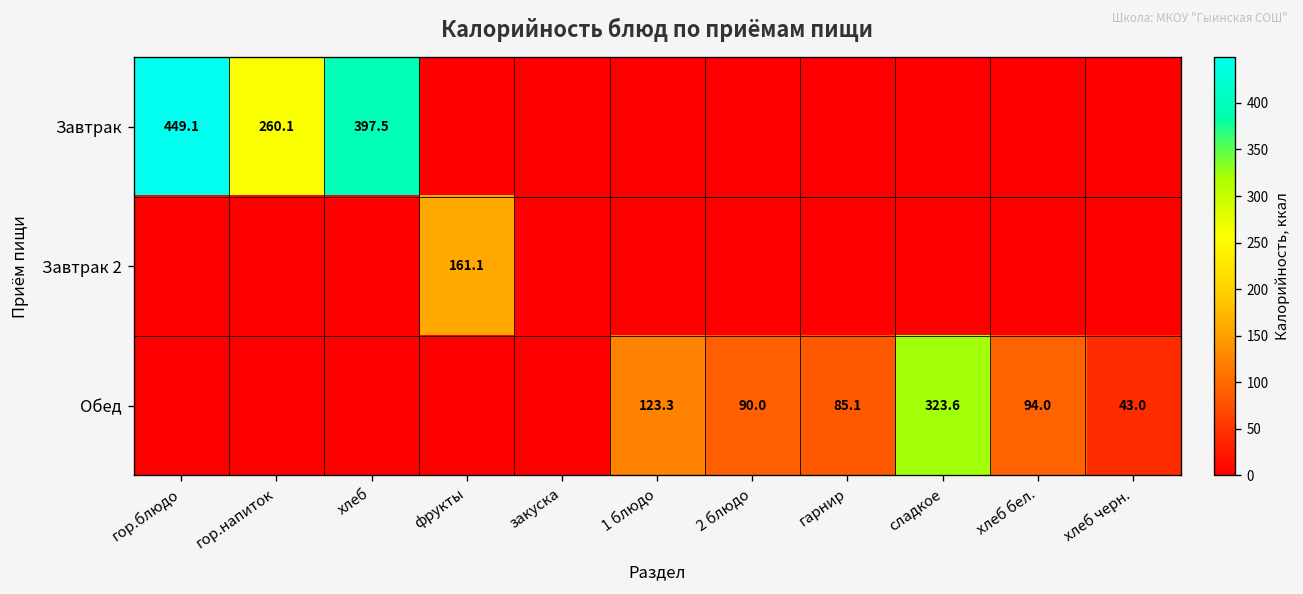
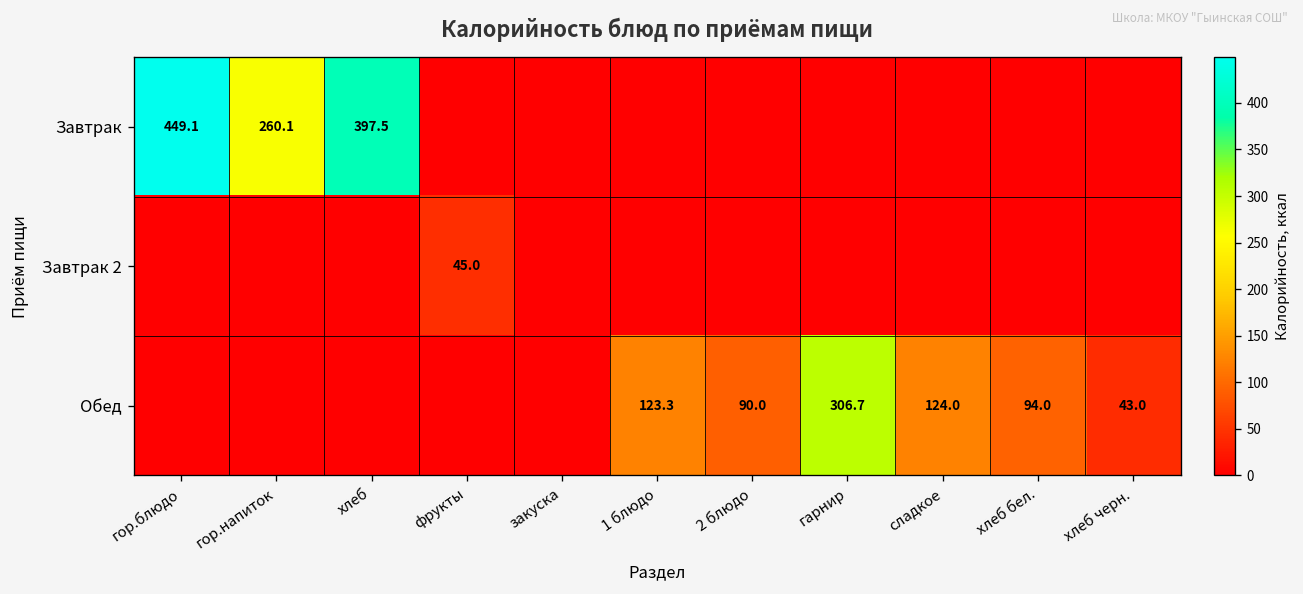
  {
    "Завтрак": {
      "гор.блюдо": 449.1,
      "гор.напиток": 260.1,
      "хлеб": 397.5
    },
    "Завтрак 2": {
-     "фрукты": 161.1
+     "фрукты": 45.0
    },
    "Обед": {
      "1 блюдо": 123.3,
      "2 блюдо": 90.0,
-     "гарнир": 85.1,
-     "сладкое": 323.6,
+     "гарнир": 306.7,
+     "сладкое": 124.0,
      "хлеб бел.": 94.0,
      "хлеб черн.": 43.0
    }
  }
